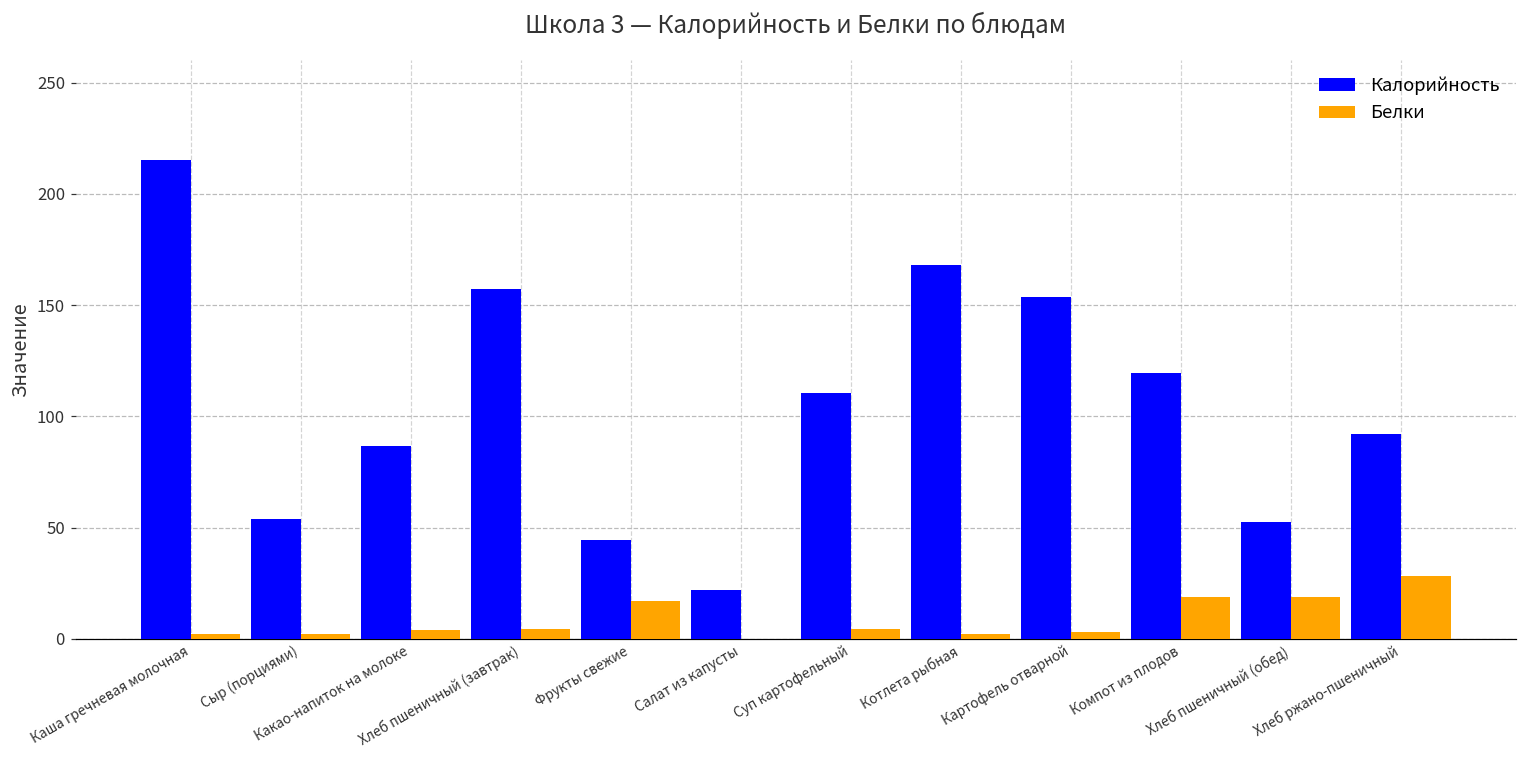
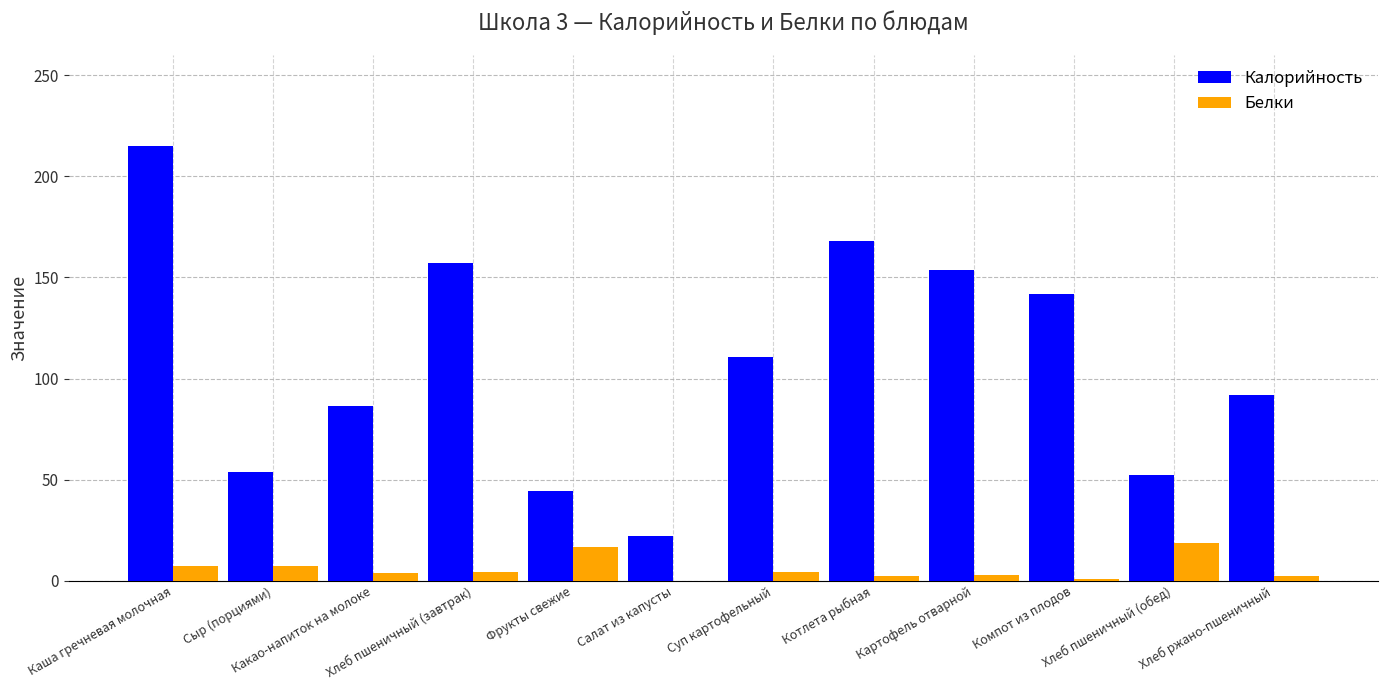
  {
    "Калорийность": {
      "Каша гречневая молочная": 215,
      "Сыр (порциями)": 54,
      "Какао-напиток на молоке": 87,
      "Хлеб пшеничный (завтрак)": 157,
      "Фрукты свежие": 44,
      "Салат из капусты": 22,
      "Суп картофельный": 110,
      "Котлета рыбная": 168,
      "Картофель отварной": 154,
-     "Компот из плодов": 119,
+     "Компот из плодов": 142,
      "Хлеб пшеничный (обед)": 52,
      "Хлеб ржано-пшеничный": 92
    },
    "Белки": {
-     "Каша гречневая молочная": 2,
-     "Сыр (порциями)": 2,
+     "Каша гречневая молочная": 7,
+     "Сыр (порциями)": 7,
      "Какао-напиток на молоке": 4,
      "Хлеб пшеничный (завтрак)": 5,
      "Фрукты свежие": 17,
      "Салат из капусты": 0,
      "Суп картофельный": 4,
      "Котлета рыбная": 2,
      "Картофель отварной": 3,
-     "Компот из плодов": 19,
+     "Компот из плодов": 1,
      "Хлеб пшеничный (обед)": 19,
-     "Хлеб ржано-пшеничный": 28
+     "Хлеб ржано-пшеничный": 2
    }
  }
